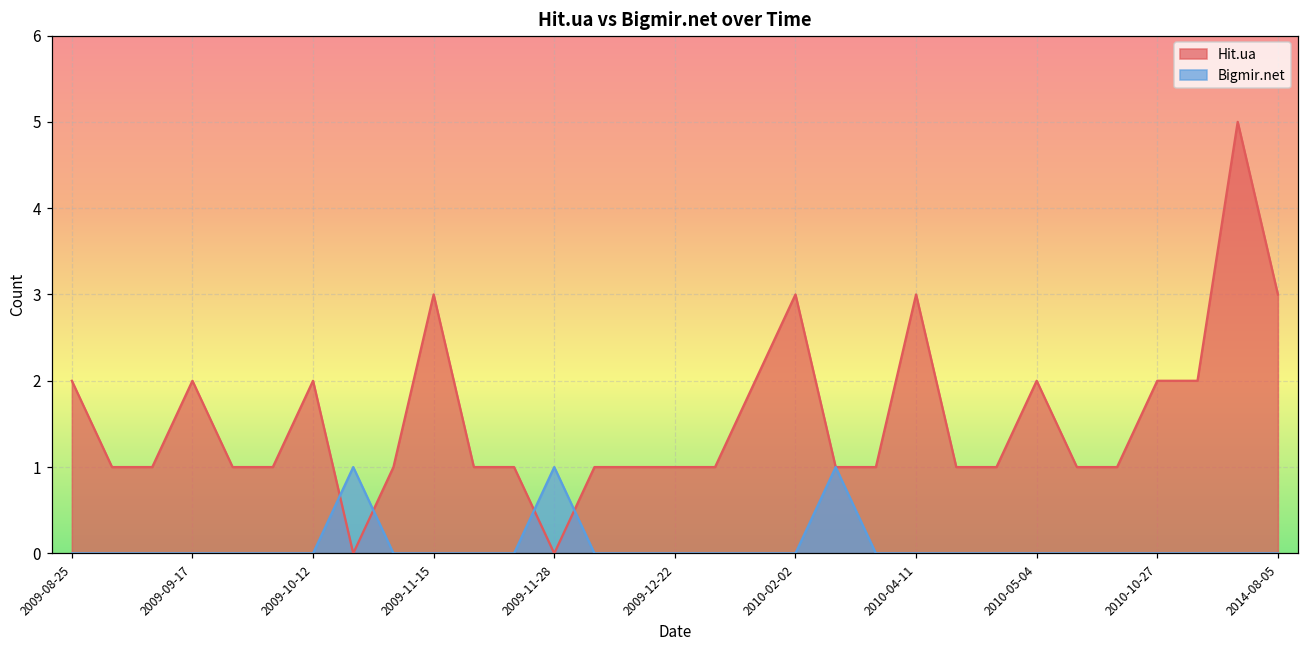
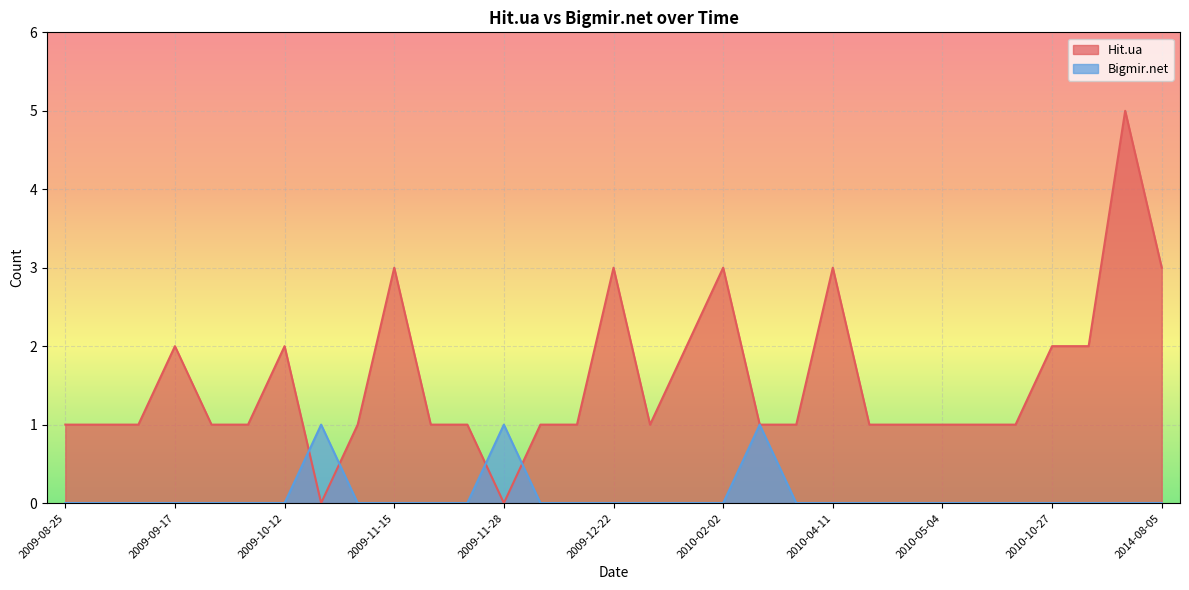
  {
    "Hit.ua": {
-     "2009-08-25": 2,
+     "2009-08-25": 1,
      "2009-09-17": 2,
      "2009-10-12": 2,
      "2009-11-15": 3,
      "2009-11-28": 0,
-     "2009-12-22": 1,
+     "2009-12-22": 3,
      "2010-02-02": 3,
      "2010-04-11": 3,
-     "2010-05-04": 2,
+     "2010-05-04": 1,
      "2010-10-27": 2,
      "2014-08-05": 3
    },
    "Bigmir.net": {
      "2009-08-25": 0,
      "2009-09-17": 0,
      "2009-10-12": 0,
      "2009-11-15": 0,
      "2009-11-28": 1,
      "2009-12-22": 0,
      "2010-02-02": 0,
      "2010-04-11": 0,
      "2010-05-04": 0,
      "2010-10-27": 0,
      "2014-08-05": 0
    }
  }
